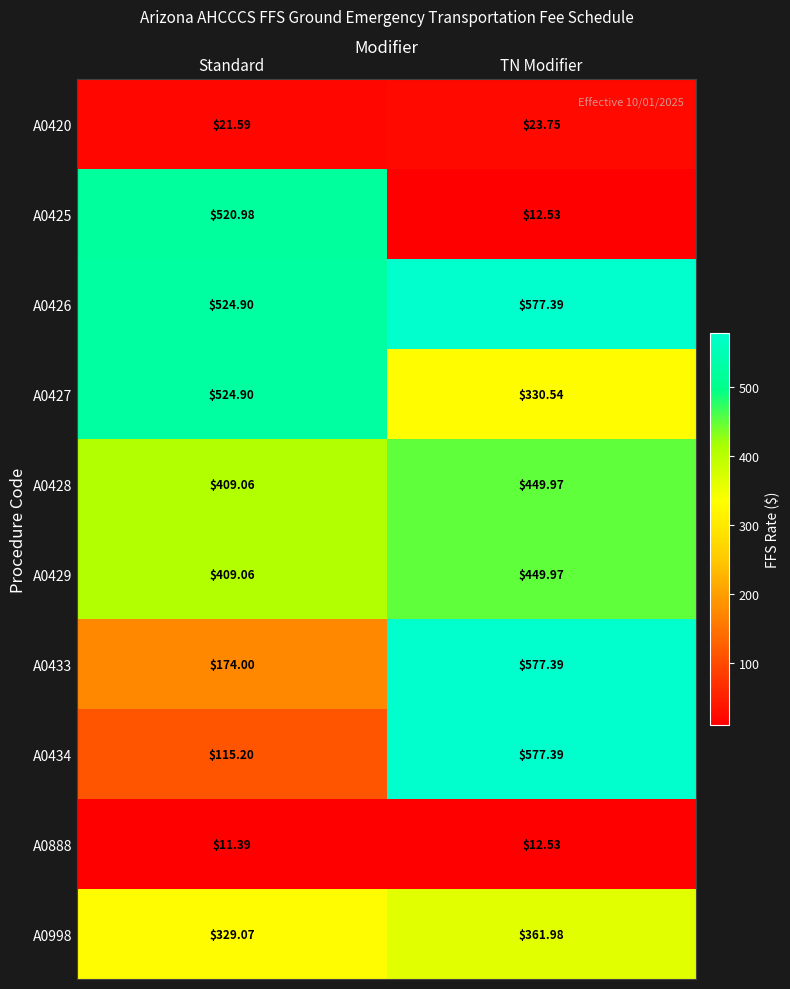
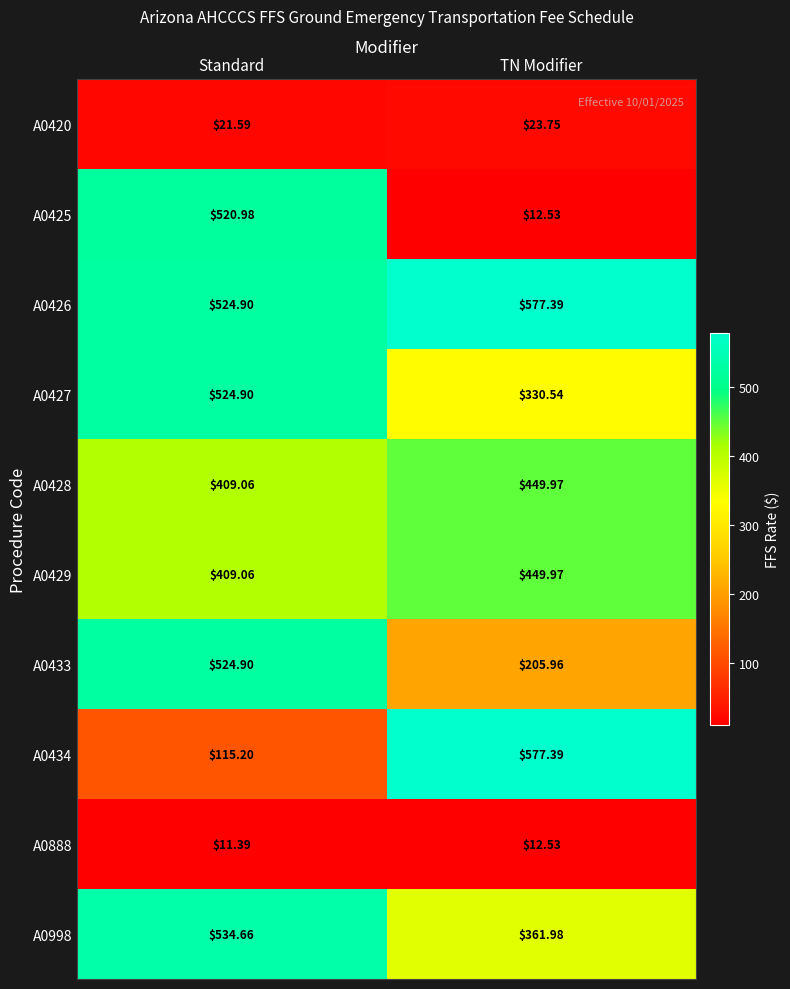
  {
    "A0420": {
      "Standard": "$21.59"
    },
    "A0425": {
      "Standard": "$520.98",
      "TN Modifier": "$12.53"
    },
    "A0426": {
      "Standard": "$524.90",
      "TN Modifier": "$577.39"
    },
    "A0427": {
      "Standard": "$524.90",
      "TN Modifier": "$330.54"
    },
    "A0428": {
      "Standard": "$409.06",
      "TN Modifier": "$449.97"
    },
    "A0429": {
      "Standard": "$409.06",
      "TN Modifier": "$449.97"
    },
    "A0433": {
-     "Standard": "$174.00",
-     "TN Modifier": "$577.39"
+     "Standard": "$524.90",
+     "TN Modifier": "$205.96"
    },
    "A0434": {
      "Standard": "$115.20",
      "TN Modifier": "$577.39"
    },
    "A0888": {
      "Standard": "$11.39",
      "TN Modifier": "$12.53"
    },
    "A0998": {
-     "Standard": "$329.07",
+     "Standard": "$534.66",
      "TN Modifier": "$361.98"
    }
  }
